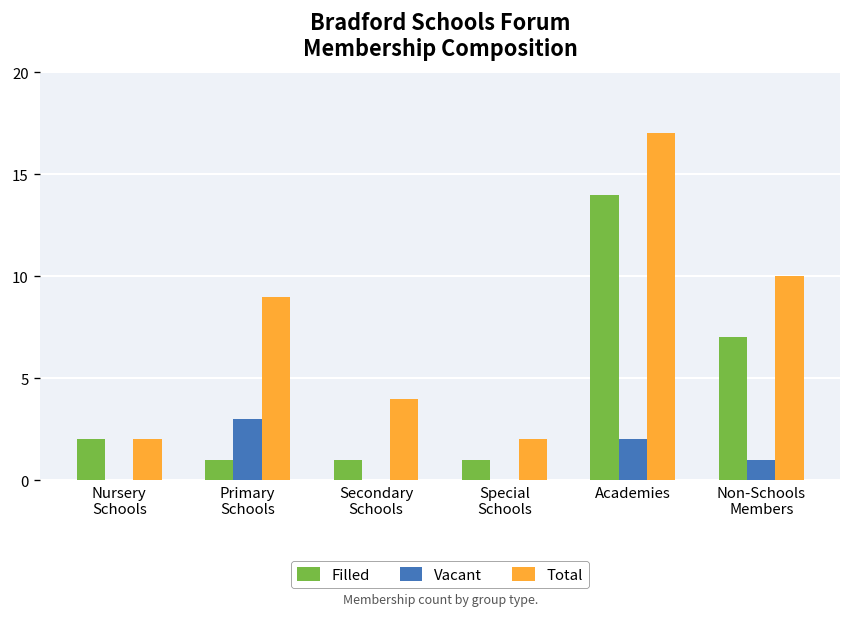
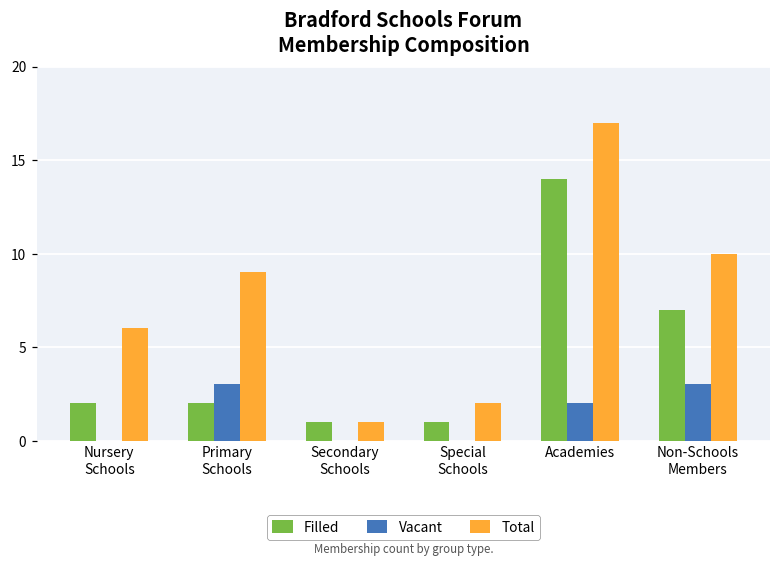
  {
    "Filled": {
      "Nursery Schools": 2,
-     "Primary Schools": 1,
+     "Primary Schools": 2,
      "Secondary Schools": 1,
      "Special Schools": 1,
      "Academies": 14,
      "Non-Schools Members": 7
    },
    "Vacant": {
      "Nursery Schools": 0,
      "Primary Schools": 3,
      "Secondary Schools": 0,
      "Special Schools": 0,
      "Academies": 2,
-     "Non-Schools Members": 1
+     "Non-Schools Members": 3
    },
    "Total": {
-     "Nursery Schools": 2,
+     "Nursery Schools": 6,
      "Primary Schools": 9,
-     "Secondary Schools": 4,
+     "Secondary Schools": 1,
      "Special Schools": 2,
      "Academies": 17,
      "Non-Schools Members": 10
    }
  }
